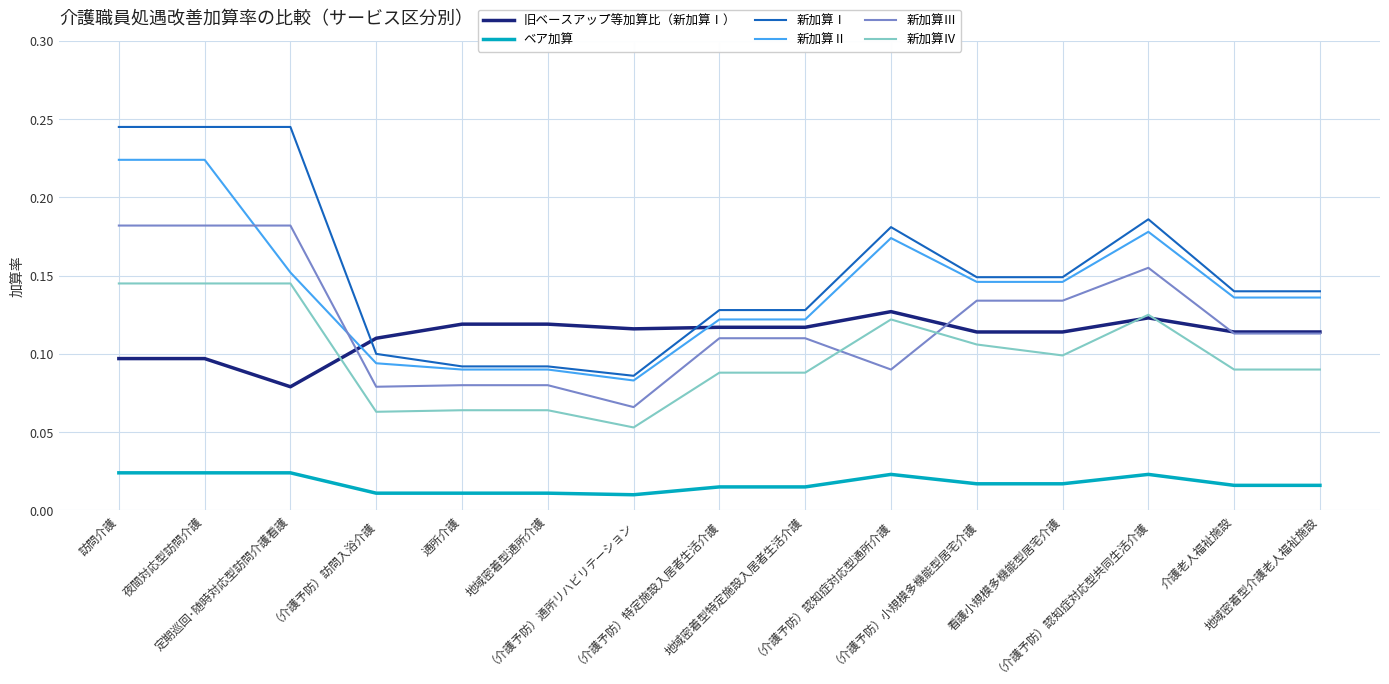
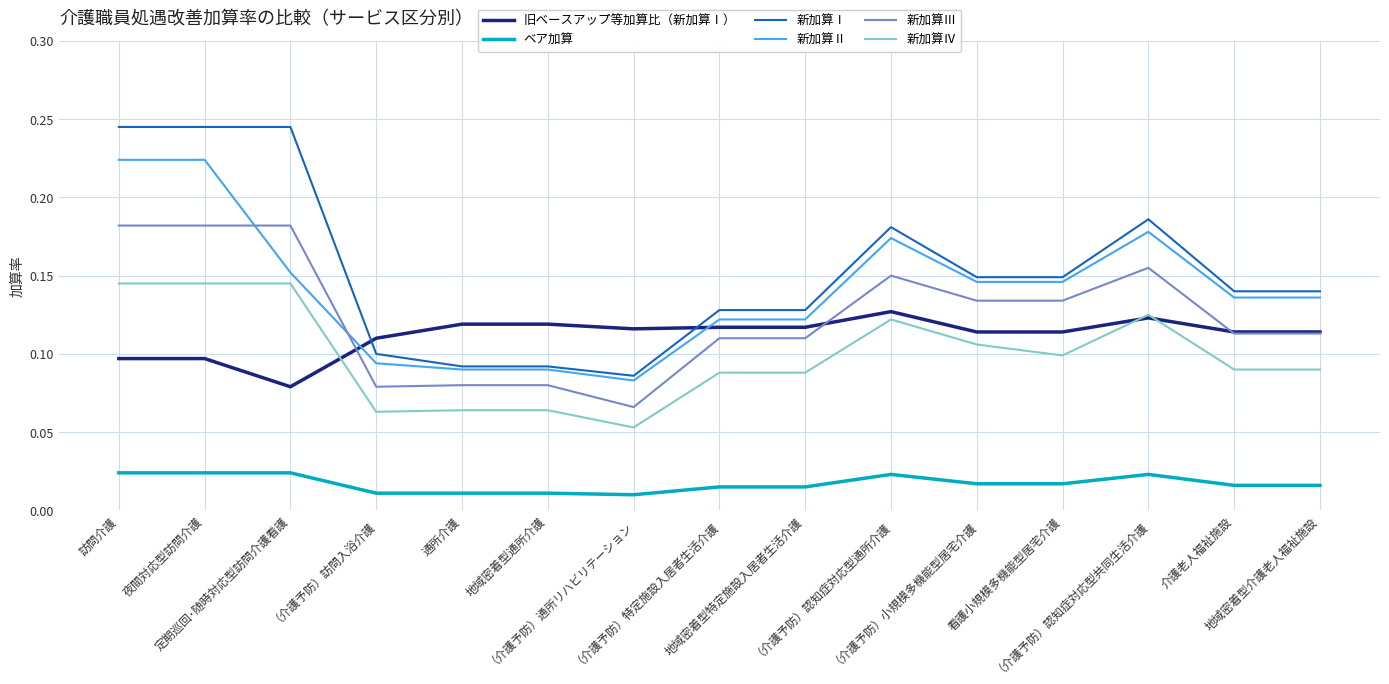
  {
    "旧ベースアップ等加算比（新加算Ⅰ）": {
      "訪問介護": 0.097,
      "夜間対応型訪問介護": 0.097,
      "定期巡回･随時対応型訪問介護看護": 0.08,
      "（介護予防）訪問入浴介護": 0.11,
      "通所介護": 0.12,
      "地域密着型通所介護": 0.12,
      "（介護予防）通所リハビリテーション": 0.116,
      "（介護予防）特定施設入居者生活介護": 0.117,
      "地域密着型特定施設入居者生活介護": 0.117,
      "（介護予防）認知症対応型通所介護": 0.127,
      "（介護予防）小規模多機能型居宅介護": 0.114,
      "看護小規模多機能型居宅介護": 0.114,
      "（介護予防）認知症対応型共同生活介護": 0.123
    },
    "ベア加算": {
      "訪問介護": 0.024,
      "夜間対応型訪問介護": 0.024,
      "定期巡回･随時対応型訪問介護看護": 0.024,
      "（介護予防）訪問入浴介護": 0.01,
      "通所介護": 0.01,
      "地域密着型通所介護": 0.01,
      "（介護予防）通所リハビリテーション": 0.01,
      "（介護予防）特定施設入居者生活介護": 0.015,
      "地域密着型特定施設入居者生活介護": 0.015,
      "（介護予防）認知症対応型通所介護": 0.023,
      "（介護予防）小規模多機能型居宅介護": 0.017,
      "看護小規模多機能型居宅介護": 0.017,
      "（介護予防）認知症対応型共同生活介護": 0.023,
      "介護老人福祉施設": 0.016,
      "地域密着型介護老人福祉施設": 0.016
    },
    "新加算Ⅰ": {
      "訪問介護": 0.245,
      "夜間対応型訪問介護": 0.245,
      "定期巡回･随時対応型訪問介護看護": 0.245,
      "（介護予防）訪問入浴介護": 0.10,
      "通所介護": 0.092,
      "地域密着型通所介護": 0.092,
      "（介護予防）通所リハビリテーション": 0.086,
      "（介護予防）特定施設入居者生活介護": 0.128,
      "地域密着型特定施設入居者生活介護": 0.128,
      "（介護予防）認知症対応型通所介護": 0.18,
      "（介護予防）小規模多機能型居宅介護": 0.15,
      "看護小規模多機能型居宅介護": 0.15,
      "（介護予防）認知症対応型共同生活介護": 0.186,
      "介護老人福祉施設": 0.14,
      "地域密着型介護老人福祉施設": 0.14
    },
    "新加算Ⅱ": {
      "訪問介護": 0.224,
      "夜間対応型訪問介護": 0.224,
      "定期巡回･随時対応型訪問介護看護": 0.152,
      "（介護予防）訪問入浴介護": 0.094,
      "通所介護": 0.09,
      "地域密着型通所介護": 0.09,
      "（介護予防）通所リハビリテーション": 0.083,
      "（介護予防）特定施設入居者生活介護": 0.122,
      "地域密着型特定施設入居者生活介護": 0.122,
      "（介護予防）認知症対応型通所介護": 0.174,
      "（介護予防）小規模多機能型居宅介護": 0.146,
      "看護小規模多機能型居宅介護": 0.146,
      "（介護予防）認知症対応型共同生活介護": 0.178,
      "介護老人福祉施設": 0.136,
      "地域密着型介護老人福祉施設": 0.136
    },
    "新加算Ⅲ": {
      "訪問介護": 0.182,
      "夜間対応型訪問介護": 0.182,
      "定期巡回･随時対応型訪問介護看護": 0.182,
      "（介護予防）訪問入浴介護": 0.08,
      "通所介護": 0.08,
      "地域密着型通所介護": 0.08,
      "（介護予防）通所リハビリテーション": 0.066,
      "（介護予防）特定施設入居者生活介護": 0.11,
      "地域密着型特定施設入居者生活介護": 0.11,
-     "（介護予防）認知症対応型通所介護": 0.09,
+     "（介護予防）認知症対応型通所介護": 0.15,
      "（介護予防）小規模多機能型居宅介護": 0.134,
      "看護小規模多機能型居宅介護": 0.134,
      "（介護予防）認知症対応型共同生活介護": 0.155
    },
    "新加算Ⅳ": {
      "訪問介護": 0.145,
      "夜間対応型訪問介護": 0.145,
      "定期巡回･随時対応型訪問介護看護": 0.145,
      "（介護予防）訪問入浴介護": 0.063,
      "通所介護": 0.064,
      "地域密着型通所介護": 0.064,
      "（介護予防）通所リハビリテーション": 0.053,
      "（介護予防）特定施設入居者生活介護": 0.088,
      "地域密着型特定施設入居者生活介護": 0.088,
      "（介護予防）認知症対応型通所介護": 0.122,
      "（介護予防）小規模多機能型居宅介護": 0.106,
      "看護小規模多機能型居宅介護": 0.10,
      "（介護予防）認知症対応型共同生活介護": 0.125,
      "介護老人福祉施設": 0.09,
      "地域密着型介護老人福祉施設": 0.09
    }
  }
